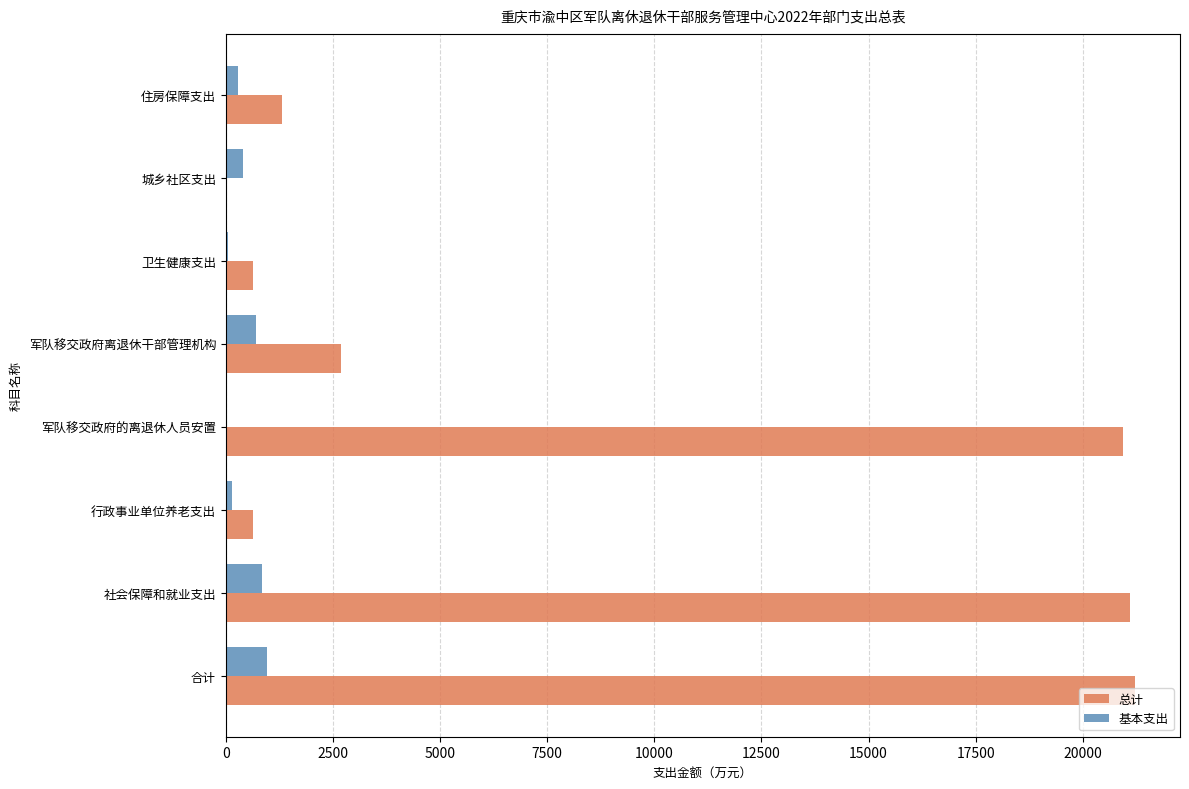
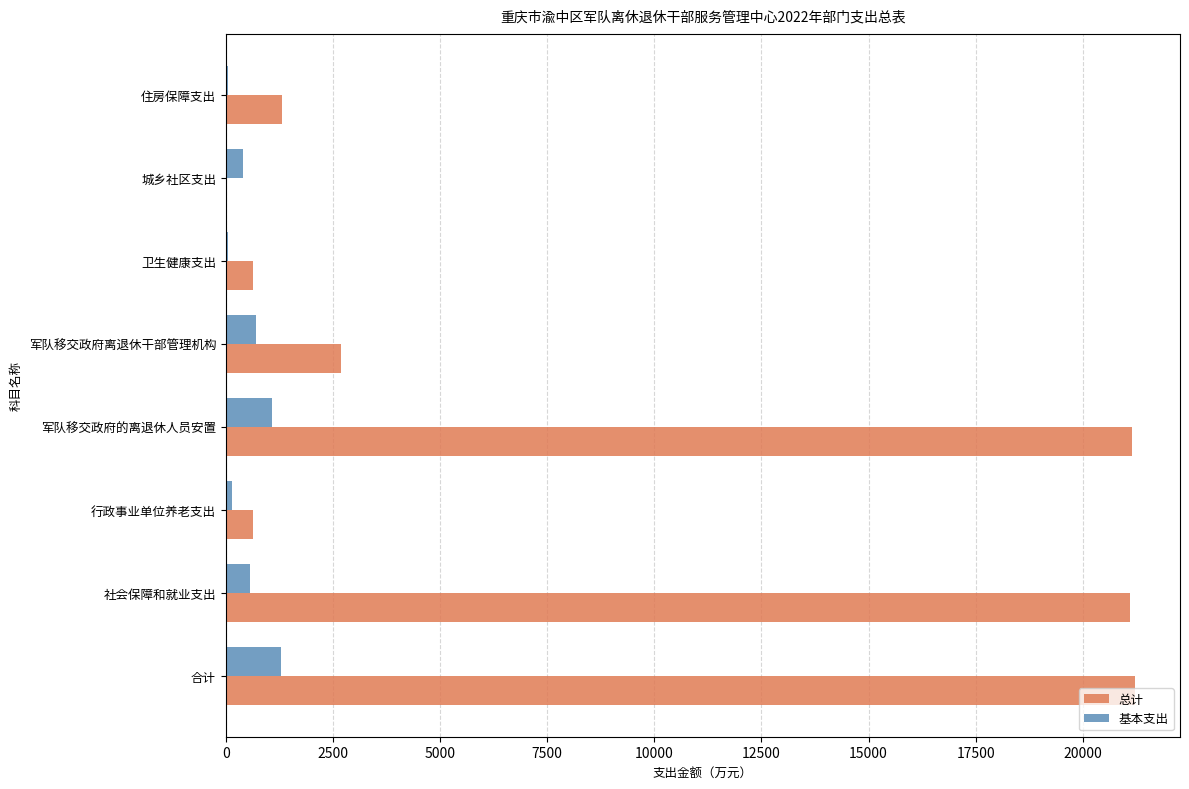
  {
    "总计": {
      "住房保障支出": 1300,
      "卫生健康支出": 600,
      "军队移交政府离退休干部管理机构": 2700,
-     "军队移交政府的离退休人员安置": 20900,
+     "军队移交政府的离退休人员安置": 21100,
      "行政事业单位养老支出": 600,
      "社会保障和就业支出": 21100
    },
    "基本支出": {
-     "住房保障支出": 300,
+     "住房保障支出": 100,
      "城乡社区支出": 400,
      "军队移交政府离退休干部管理机构": 700,
-     "军队移交政府的离退休人员安置": 0,
+     "军队移交政府的离退休人员安置": 1100,
      "行政事业单位养老支出": 100,
-     "社会保障和就业支出": 800,
-     "合计": 1000
+     "社会保障和就业支出": 600,
+     "合计": 1300
    }
  }
